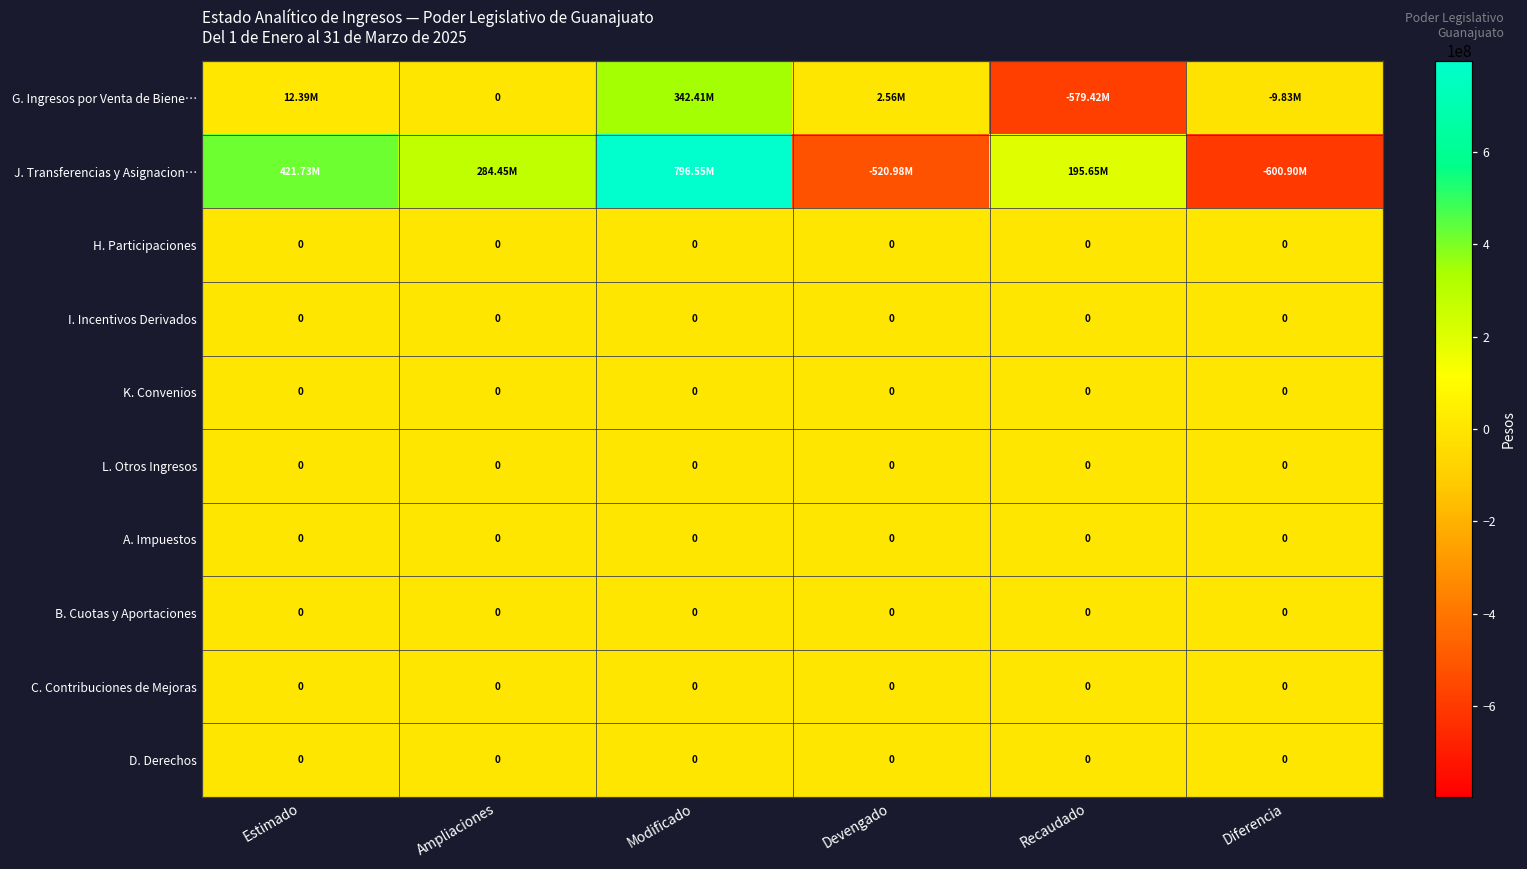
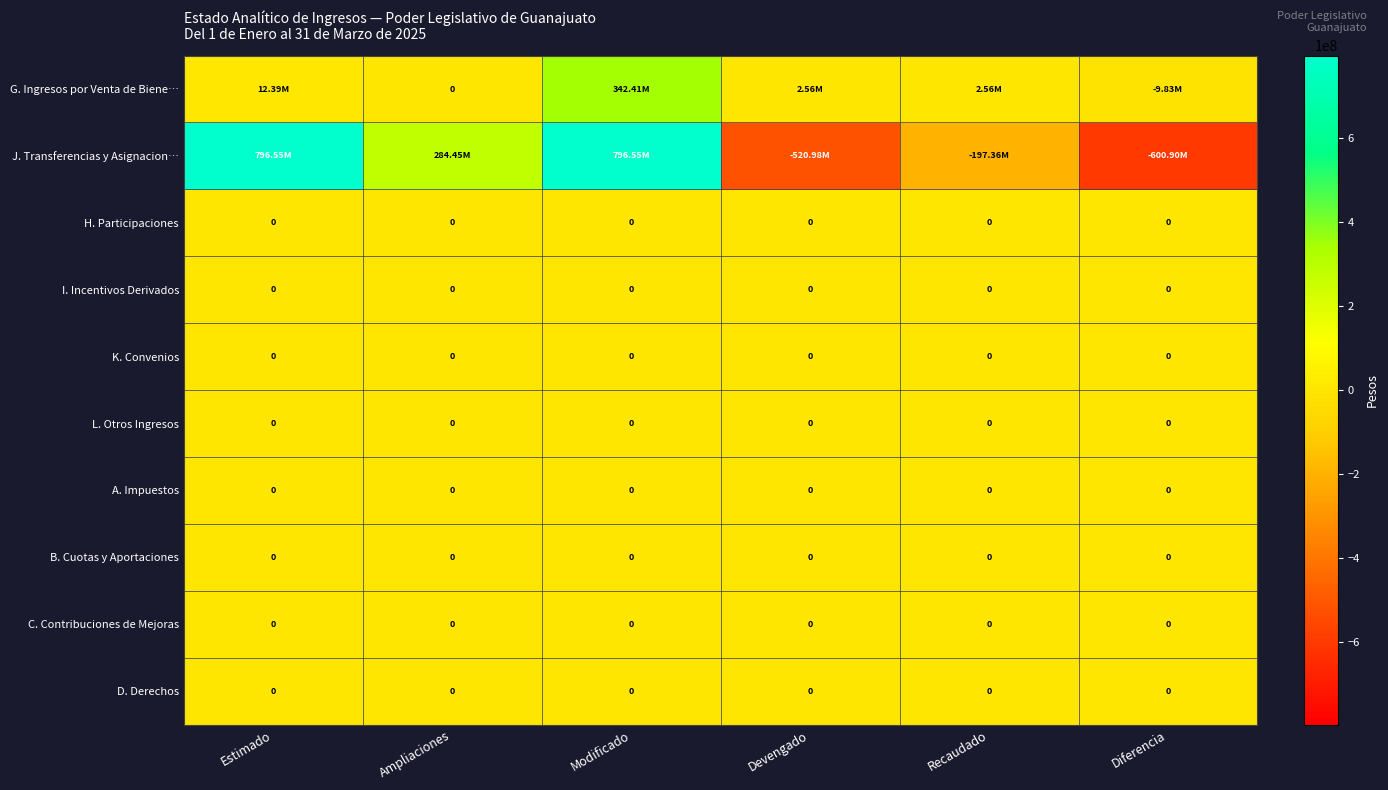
  {
    "G. Ingresos por Venta de Biene…": {
      "Estimado": "12.39M",
      "Ampliaciones": "0",
      "Modificado": "342.41M",
      "Devengado": "2.56M",
-     "Recaudado": "-579.42M",
+     "Recaudado": "2.56M",
      "Diferencia": "-9.83M"
    },
    "J. Transferencias y Asignacion…": {
-     "Estimado": "421.73M",
+     "Estimado": "796.55M",
      "Ampliaciones": "284.45M",
      "Modificado": "796.55M",
      "Devengado": "-520.98M",
-     "Recaudado": "195.65M",
+     "Recaudado": "-197.36M",
      "Diferencia": "-600.90M"
    },
    "H. Participaciones": {
      "Estimado": "0",
      "Ampliaciones": "0",
      "Modificado": "0",
      "Devengado": "0",
      "Recaudado": "0",
      "Diferencia": "0"
    },
    "I. Incentivos Derivados": {
      "Estimado": "0",
      "Ampliaciones": "0",
      "Modificado": "0",
      "Devengado": "0",
      "Recaudado": "0",
      "Diferencia": "0"
    },
    "K. Convenios": {
      "Estimado": "0",
      "Ampliaciones": "0",
      "Modificado": "0",
      "Devengado": "0",
      "Recaudado": "0",
      "Diferencia": "0"
    },
    "L. Otros Ingresos": {
      "Estimado": "0",
      "Ampliaciones": "0",
      "Modificado": "0",
      "Devengado": "0",
      "Recaudado": "0",
      "Diferencia": "0"
    },
    "A. Impuestos": {
      "Estimado": "0",
      "Ampliaciones": "0",
      "Modificado": "0",
      "Devengado": "0",
      "Recaudado": "0",
      "Diferencia": "0"
    },
    "B. Cuotas y Aportaciones": {
      "Estimado": "0",
      "Ampliaciones": "0",
      "Modificado": "0",
      "Devengado": "0",
      "Recaudado": "0",
      "Diferencia": "0"
    },
    "C. Contribuciones de Mejoras": {
      "Estimado": "0",
      "Ampliaciones": "0",
      "Modificado": "0",
      "Devengado": "0",
      "Recaudado": "0",
      "Diferencia": "0"
    },
    "D. Derechos": {
      "Estimado": "0",
      "Ampliaciones": "0",
      "Modificado": "0",
      "Devengado": "0",
      "Recaudado": "0",
      "Diferencia": "0"
    }
  }
